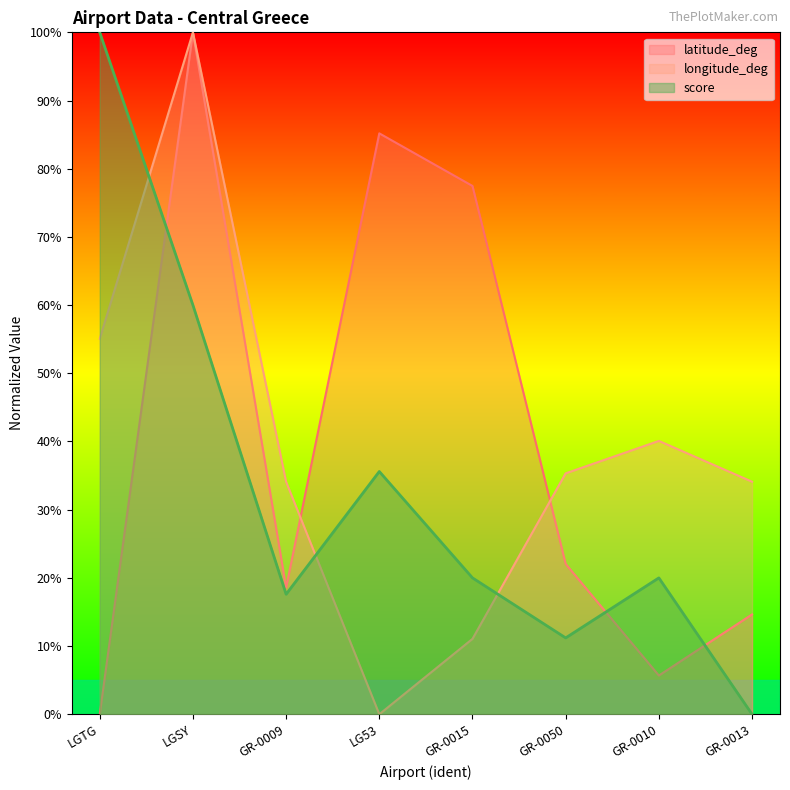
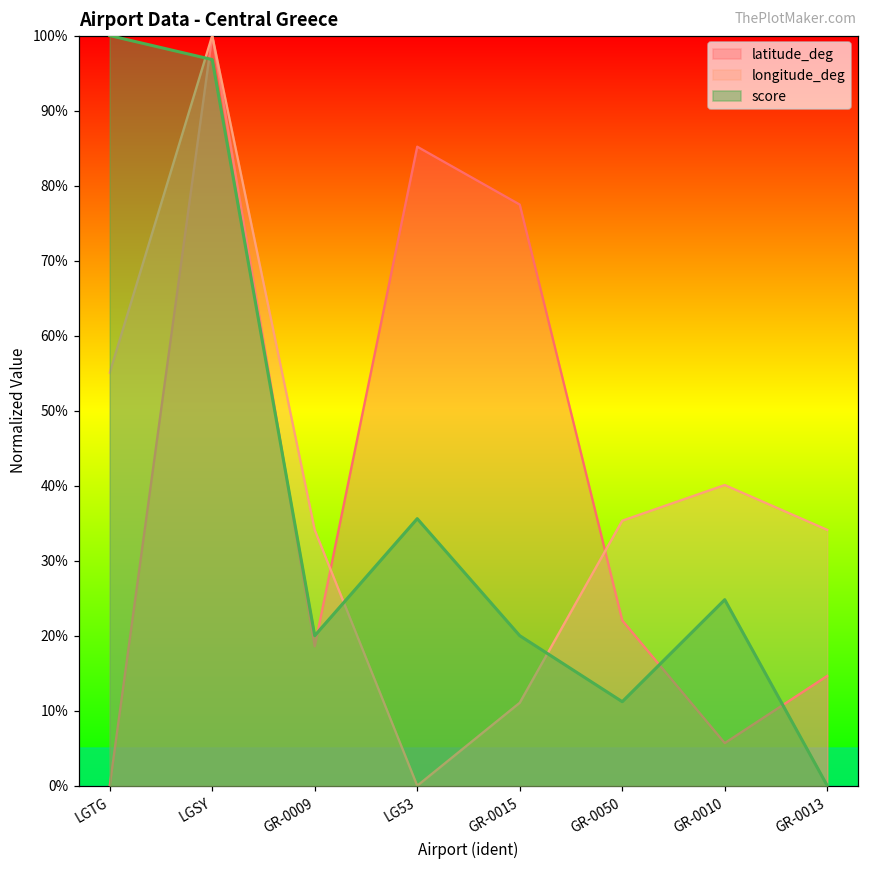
  {
    "score": {
      "LGTG": "100%",
-     "LGSY": "60%",
-     "GR-0009": "18%",
+     "LGSY": "97%",
+     "GR-0009": "20%",
      "LG53": "36%",
      "GR-0015": "20%",
      "GR-0050": "11%",
-     "GR-0010": "20%"
+     "GR-0010": "25%"
    }
  }
